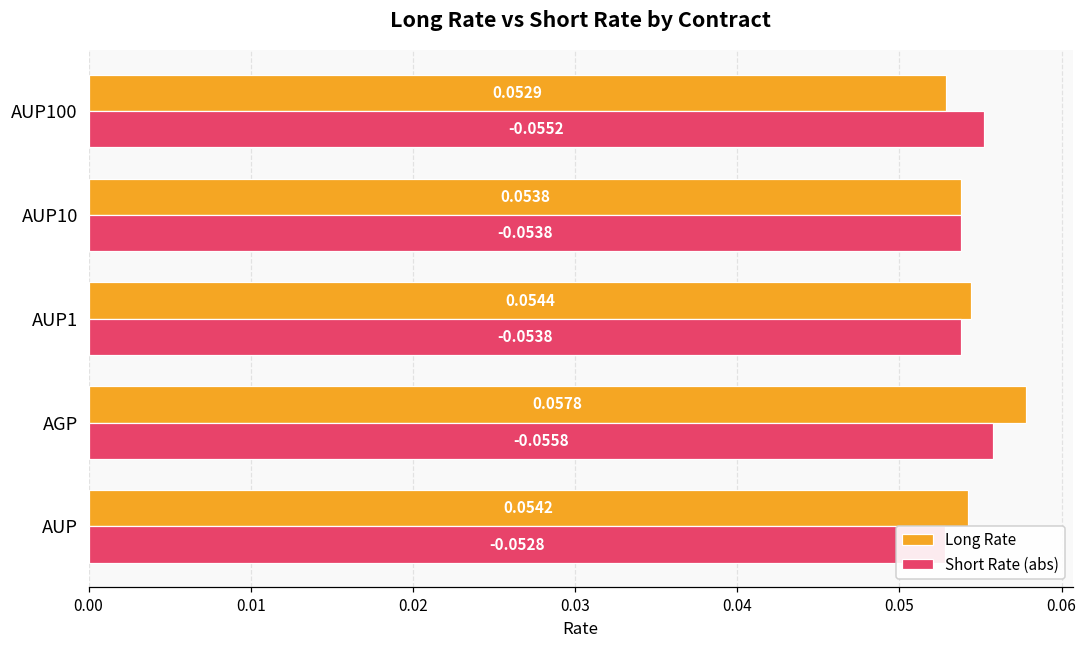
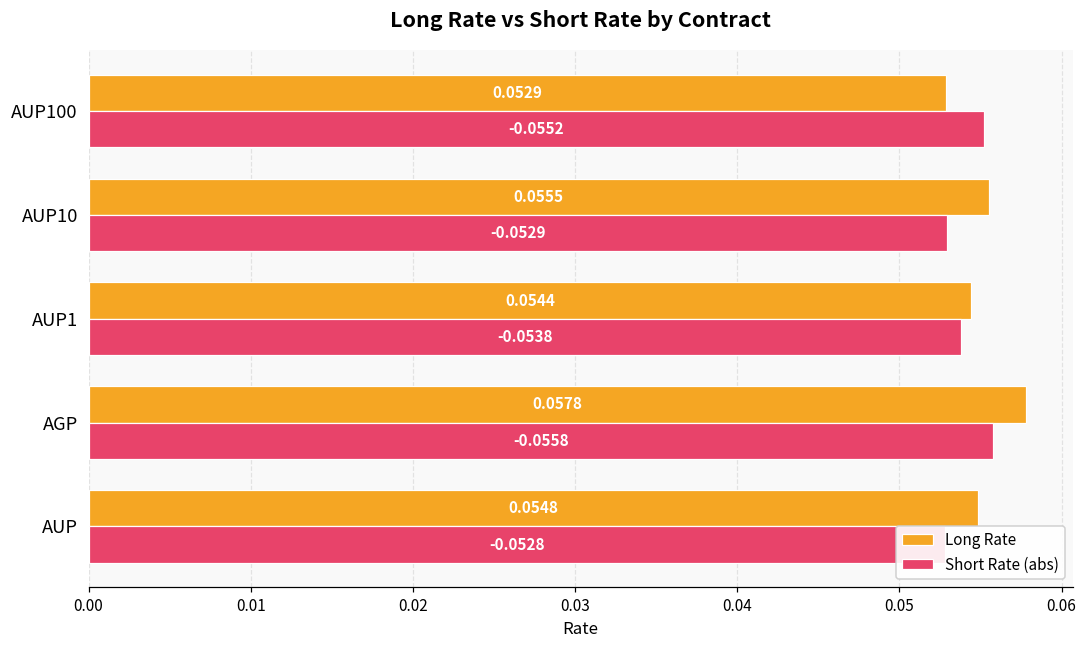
  {
    "Long Rate": {
      "AUP100": 0.0529,
-     "AUP10": 0.0538,
+     "AUP10": 0.0555,
      "AUP1": 0.0544,
      "AGP": 0.0578,
-     "AUP": 0.0542
+     "AUP": 0.0548
    },
    "Short Rate (abs)": {
-     "AUP10": -0.0538
+     "AUP10": -0.0529
    }
  }
